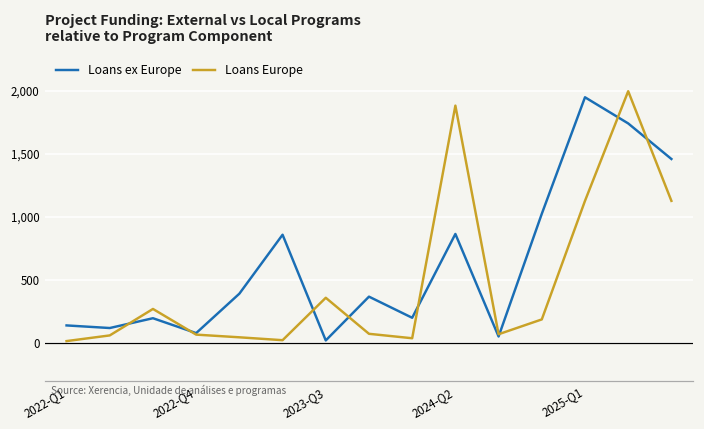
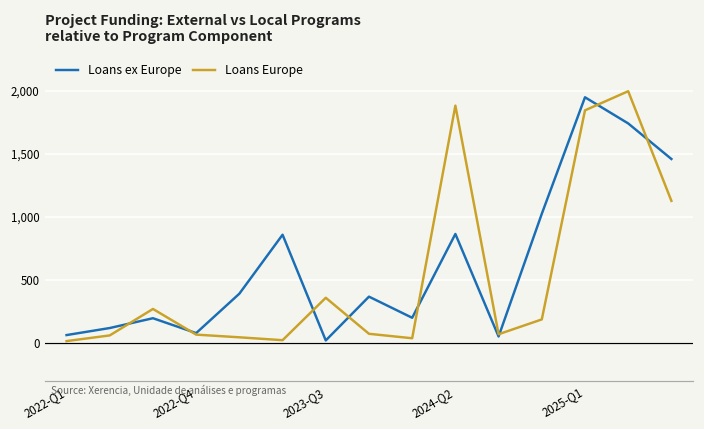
  {
    "Loans ex Europe": {
-     "2022-Q1": "140",
+     "2022-Q1": "60",
      "2023-Q3": "20",
      "2024-Q2": "870",
      "2025-Q1": "1,950"
    },
    "Loans Europe": {
      "2022-Q1": "10",
      "2023-Q3": "360",
      "2024-Q2": "1,880",
-     "2025-Q1": "1,130"
+     "2025-Q1": "1,850"
    }
  }
